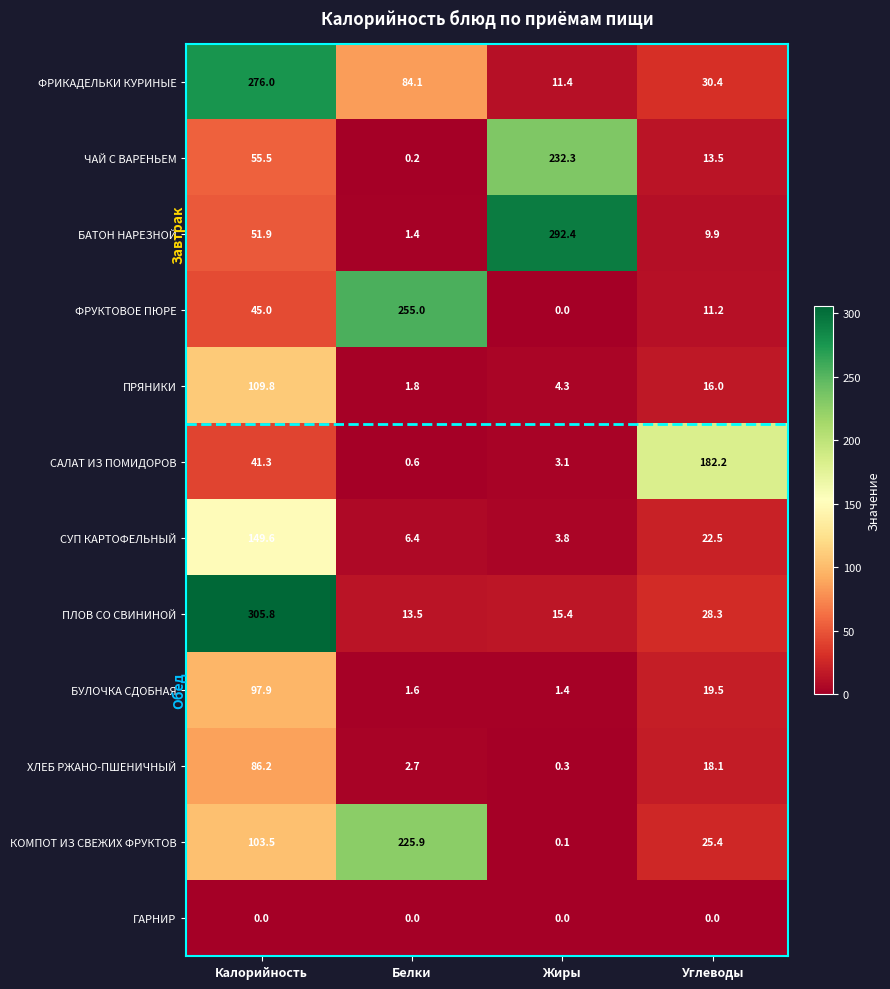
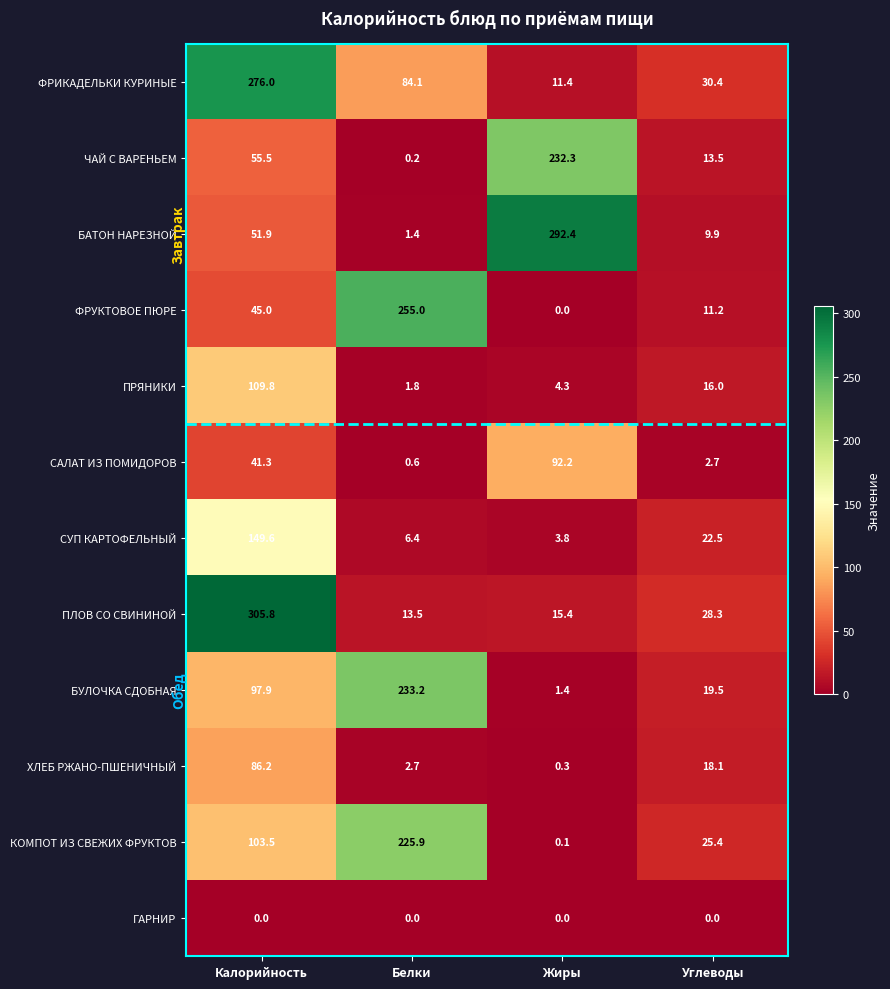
  {
    "ФРИКАДЕЛЬКИ КУРИНЫЕ": {
      "Калорийность": 276.0,
      "Белки": 84.1,
      "Жиры": 11.4,
      "Углеводы": 30.4
    },
    "ЧАЙ С ВАРЕНЬЕМ": {
      "Калорийность": 55.5,
      "Белки": 0.2,
      "Жиры": 232.3,
      "Углеводы": 13.5
    },
    "БАТОН НАРЕЗНОЙ": {
      "Калорийность": 51.9,
      "Белки": 1.4,
      "Жиры": 292.4,
      "Углеводы": 9.9
    },
    "ФРУКТОВОЕ ПЮРЕ": {
      "Калорийность": 45.0,
      "Белки": 255.0,
      "Жиры": 0.0,
      "Углеводы": 11.2
    },
    "ПРЯНИКИ": {
      "Калорийность": 109.8,
      "Белки": 1.8,
      "Жиры": 4.3,
      "Углеводы": 16.0
    },
    "САЛАТ ИЗ ПОМИДОРОВ": {
      "Калорийность": 41.3,
      "Белки": 0.6,
-     "Жиры": 3.1,
-     "Углеводы": 182.2
+     "Жиры": 92.2,
+     "Углеводы": 2.7
    },
    "СУП КАРТОФЕЛЬНЫЙ": {
      "Калорийность": 149.6,
      "Белки": 6.4,
      "Жиры": 3.8,
      "Углеводы": 22.5
    },
    "ПЛОВ СО СВИНИНОЙ": {
      "Калорийность": 305.8,
      "Белки": 13.5,
      "Жиры": 15.4,
      "Углеводы": 28.3
    },
    "БУЛОЧКА СДОБНАЯ": {
      "Калорийность": 97.9,
-     "Белки": 1.6,
+     "Белки": 233.2,
      "Жиры": 1.4,
      "Углеводы": 19.5
    },
    "ХЛЕБ РЖАНО-ПШЕНИЧНЫЙ": {
      "Калорийность": 86.2,
      "Белки": 2.7,
      "Жиры": 0.3,
      "Углеводы": 18.1
    },
    "КОМПОТ ИЗ СВЕЖИХ ФРУКТОВ": {
      "Калорийность": 103.5,
      "Белки": 225.9,
      "Жиры": 0.1,
      "Углеводы": 25.4
    },
    "ГАРНИР": {
      "Калорийность": 0.0,
      "Белки": 0.0,
      "Жиры": 0.0,
      "Углеводы": 0.0
    }
  }
